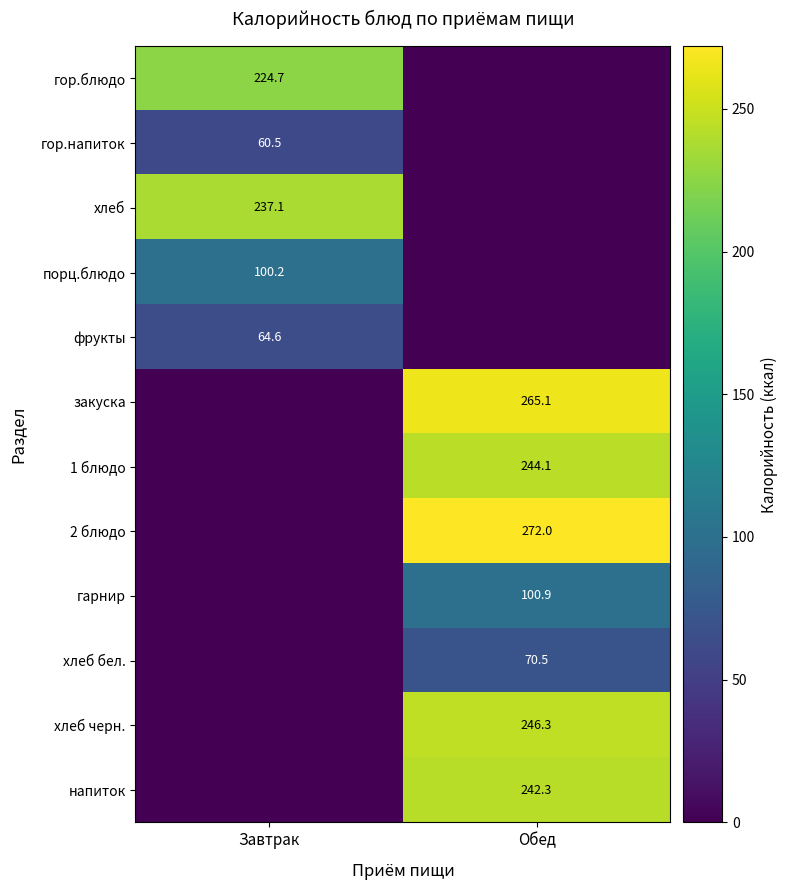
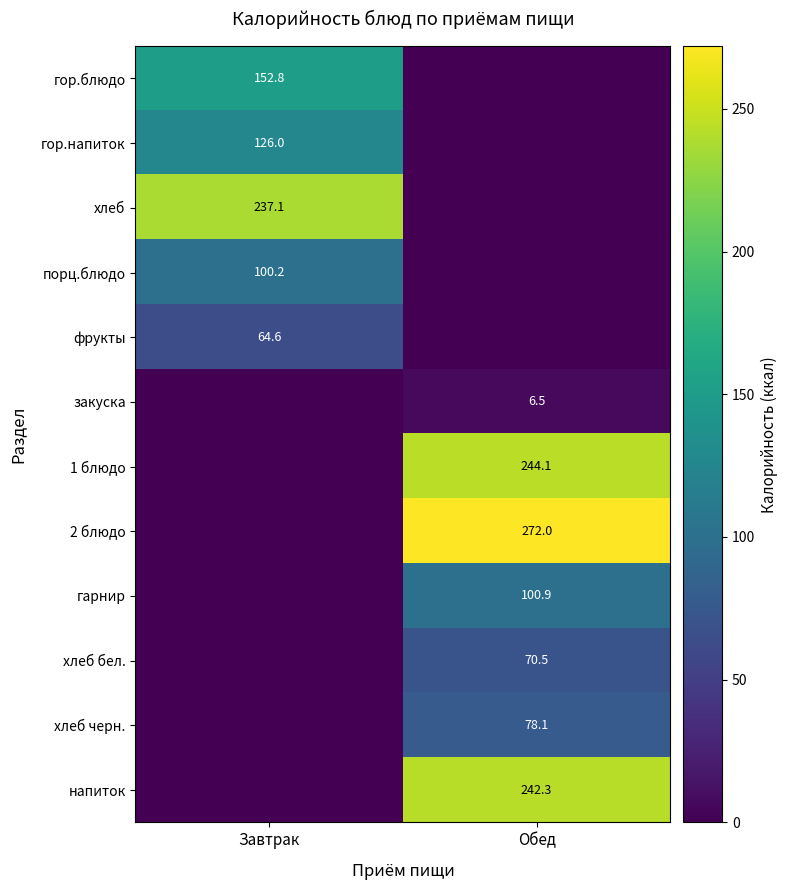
  {
    "гор.блюдо": {
-     "Завтрак": 224.7
+     "Завтрак": 152.8
    },
    "гор.напиток": {
-     "Завтрак": 60.5
+     "Завтрак": 126.0
    },
    "хлеб": {
      "Завтрак": 237.1
    },
    "порц.блюдо": {
      "Завтрак": 100.2
    },
    "фрукты": {
      "Завтрак": 64.6
    },
    "закуска": {
-     "Обед": 265.1
+     "Обед": 6.5
    },
    "1 блюдо": {
      "Обед": 244.1
    },
    "2 блюдо": {
      "Обед": 272.0
    },
    "гарнир": {
      "Обед": 100.9
    },
    "хлеб бел.": {
      "Обед": 70.5
    },
    "хлеб черн.": {
-     "Обед": 246.3
+     "Обед": 78.1
    },
    "напиток": {
      "Обед": 242.3
    }
  }
